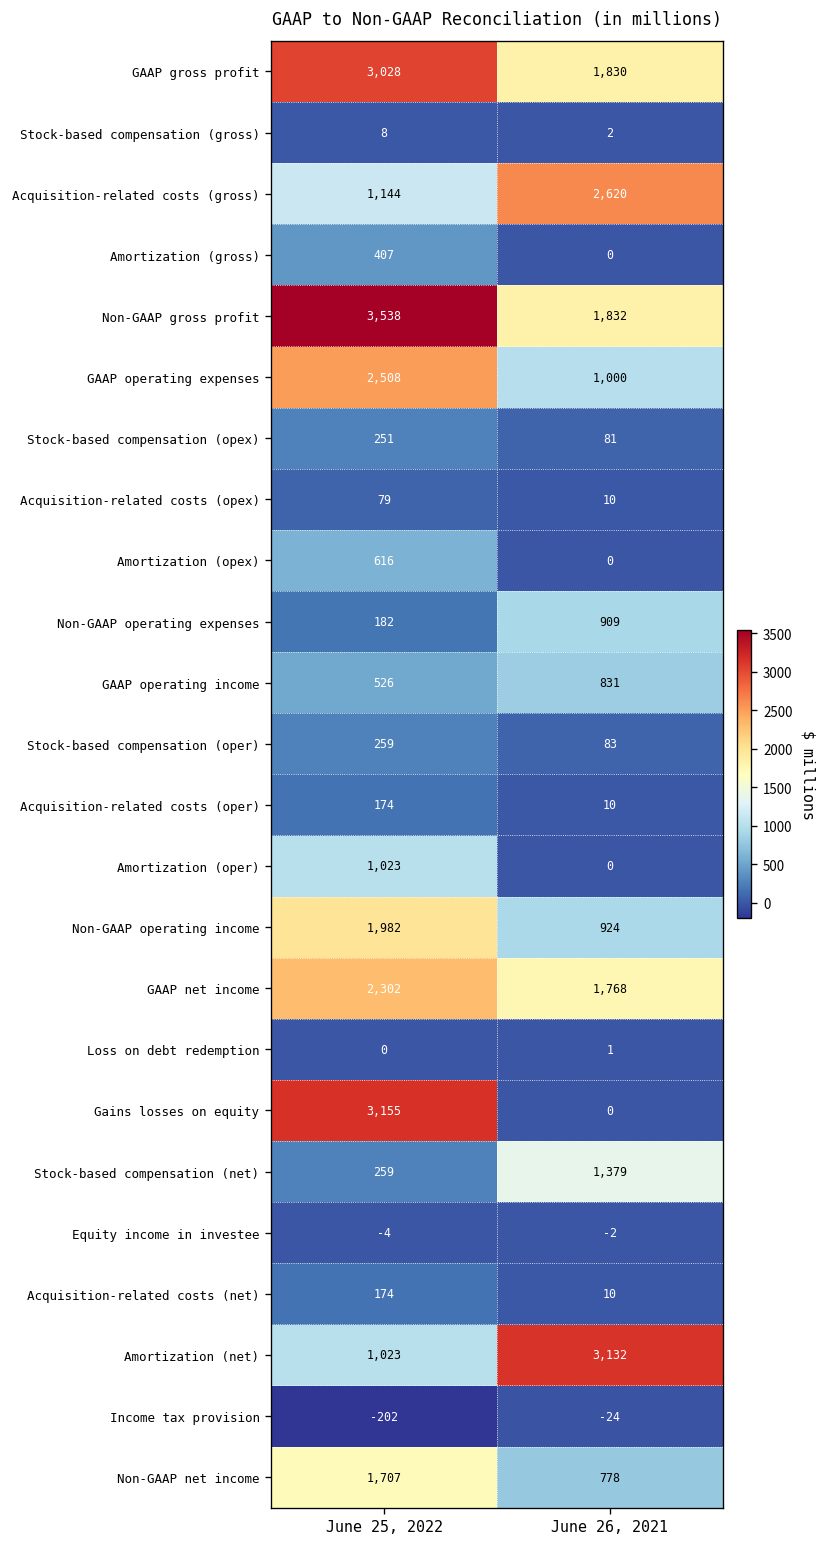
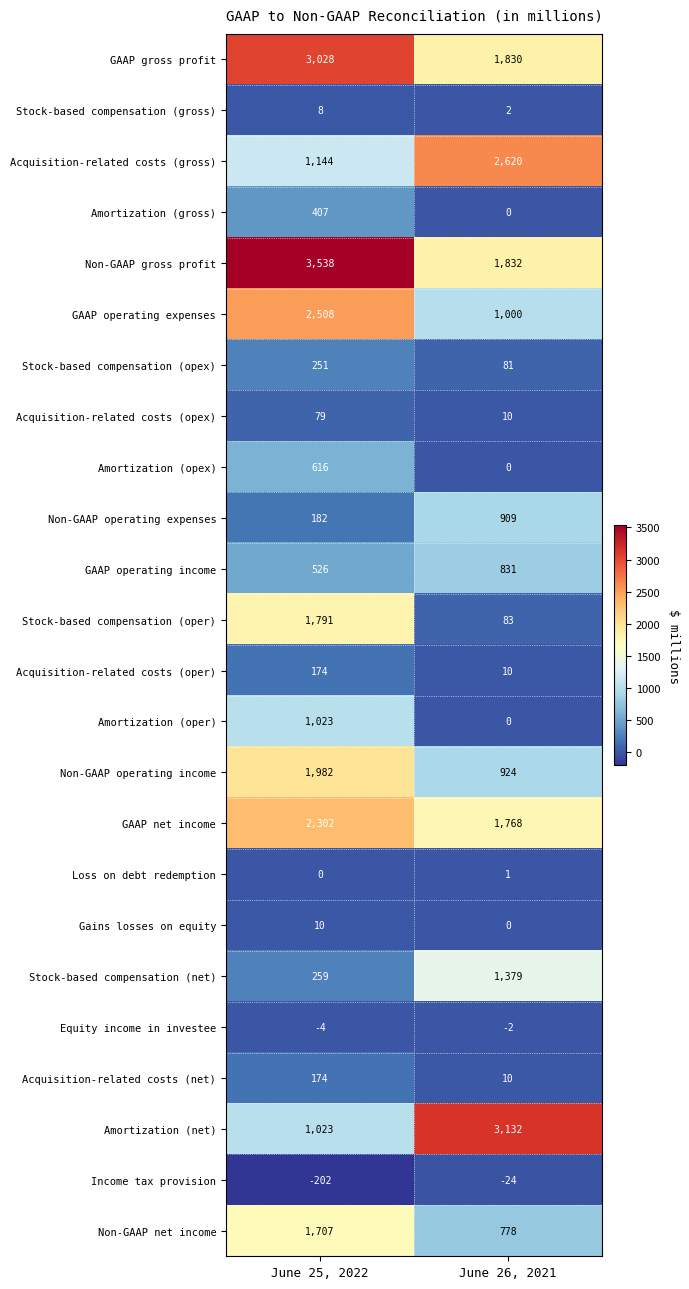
  {
    "GAAP gross profit": {
      "June 25, 2022": "3,028",
      "June 26, 2021": "1,830"
    },
    "Stock-based compensation (gross)": {
      "June 25, 2022": "8",
      "June 26, 2021": "2"
    },
    "Acquisition-related costs (gross)": {
      "June 25, 2022": "1,144",
      "June 26, 2021": "2,620"
    },
    "Amortization (gross)": {
      "June 25, 2022": "407",
      "June 26, 2021": "0"
    },
    "Non-GAAP gross profit": {
      "June 25, 2022": "3,538",
      "June 26, 2021": "1,832"
    },
    "GAAP operating expenses": {
      "June 25, 2022": "2,508",
      "June 26, 2021": "1,000"
    },
    "Stock-based compensation (opex)": {
      "June 25, 2022": "251",
      "June 26, 2021": "81"
    },
    "Acquisition-related costs (opex)": {
      "June 25, 2022": "79",
      "June 26, 2021": "10"
    },
    "Amortization (opex)": {
      "June 25, 2022": "616",
      "June 26, 2021": "0"
    },
    "Non-GAAP operating expenses": {
      "June 25, 2022": "182",
      "June 26, 2021": "909"
    },
    "GAAP operating income": {
      "June 25, 2022": "526",
      "June 26, 2021": "831"
    },
    "Stock-based compensation (oper)": {
-     "June 25, 2022": "259",
+     "June 25, 2022": "1,791",
      "June 26, 2021": "83"
    },
    "Acquisition-related costs (oper)": {
      "June 25, 2022": "174",
      "June 26, 2021": "10"
    },
    "Amortization (oper)": {
      "June 25, 2022": "1,023",
      "June 26, 2021": "0"
    },
    "Non-GAAP operating income": {
      "June 25, 2022": "1,982",
      "June 26, 2021": "924"
    },
    "GAAP net income": {
      "June 25, 2022": "2,302",
      "June 26, 2021": "1,768"
    },
    "Loss on debt redemption": {
      "June 25, 2022": "0",
      "June 26, 2021": "1"
    },
    "Gains losses on equity": {
-     "June 25, 2022": "3,155",
+     "June 25, 2022": "10",
      "June 26, 2021": "0"
    },
    "Stock-based compensation (net)": {
      "June 25, 2022": "259",
      "June 26, 2021": "1,379"
    },
    "Equity income in investee": {
      "June 25, 2022": "-4",
      "June 26, 2021": "-2"
    },
    "Acquisition-related costs (net)": {
      "June 25, 2022": "174",
      "June 26, 2021": "10"
    },
    "Amortization (net)": {
      "June 25, 2022": "1,023",
      "June 26, 2021": "3,132"
    },
    "Income tax provision": {
      "June 25, 2022": "-202",
      "June 26, 2021": "-24"
    },
    "Non-GAAP net income": {
      "June 25, 2022": "1,707",
      "June 26, 2021": "778"
    }
  }
